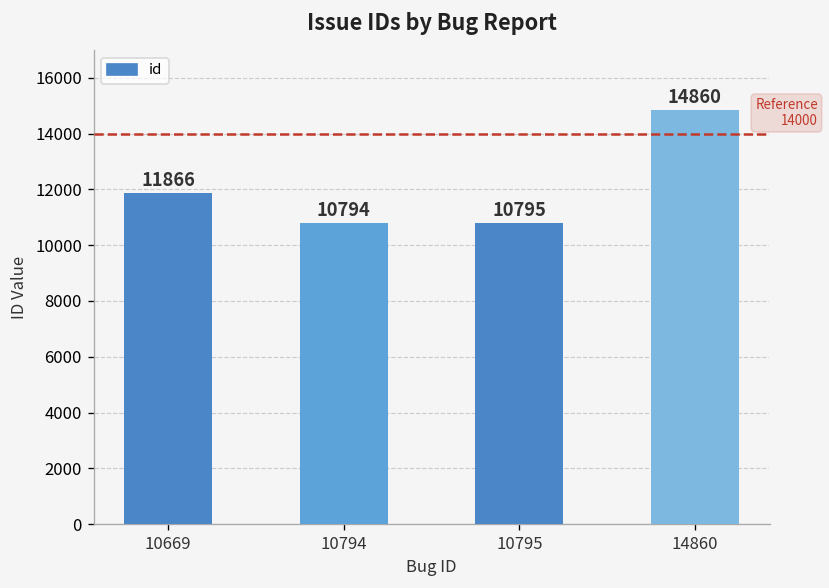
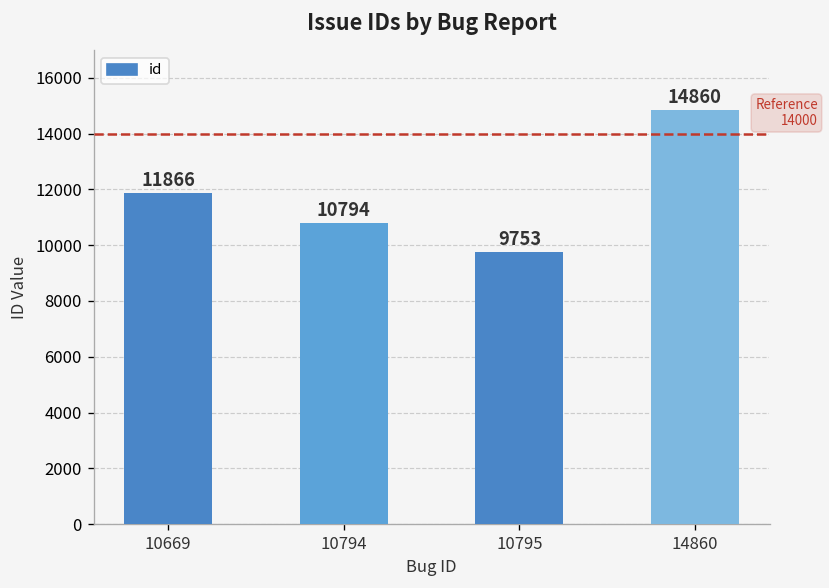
  {
    "10669": 11866,
    "10794": 10794,
-   "10795": 10795,
+   "10795": 9753,
    "14860": 14860
  }
